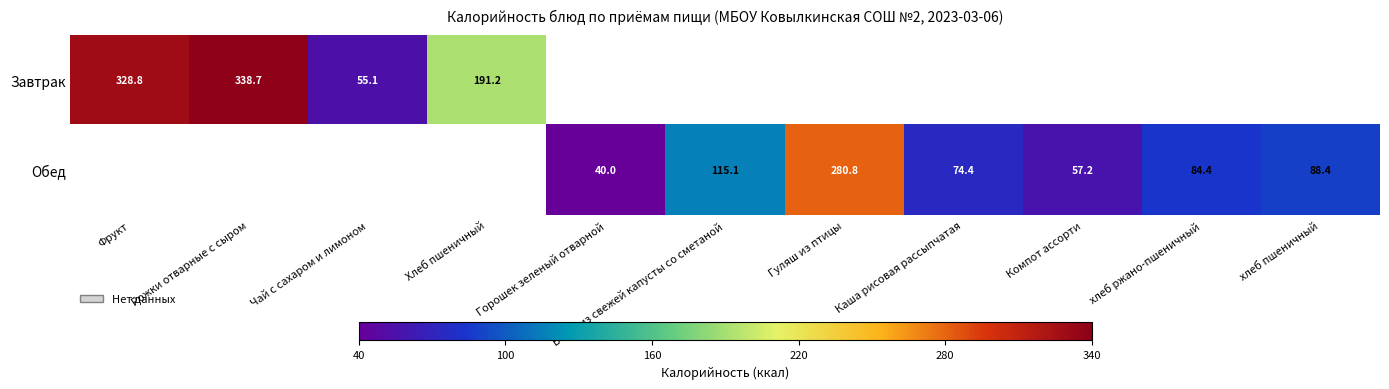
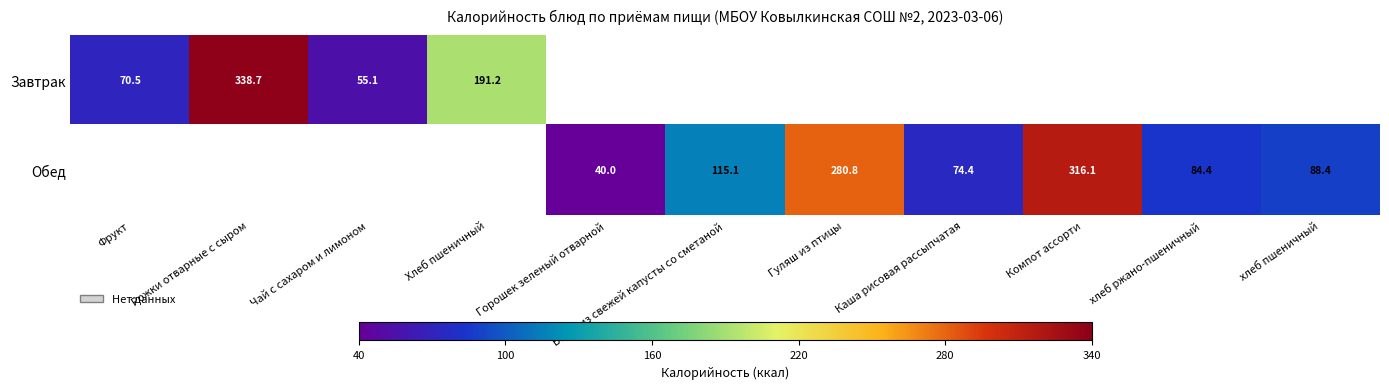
  {
    "Завтрак": {
-     "Фрукт": 328.8,
+     "Фрукт": 70.5,
      "Рожки отварные с сыром": 338.7,
      "Чай с сахаром и лимоном": 55.1,
      "Хлеб пшеничный": 191.2
    },
    "Обед": {
      "Горошек зеленый отварной": 40.0,
      "Борщ из свежей капусты со сметаной": 115.1,
      "Гуляш из птицы": 280.8,
      "Каша рисовая рассыпчатая": 74.4,
-     "Компот ассорти": 57.2,
+     "Компот ассорти": 316.1,
      "хлеб ржано-пшеничный": 84.4,
      "хлеб пшеничный": 88.4
    }
  }
